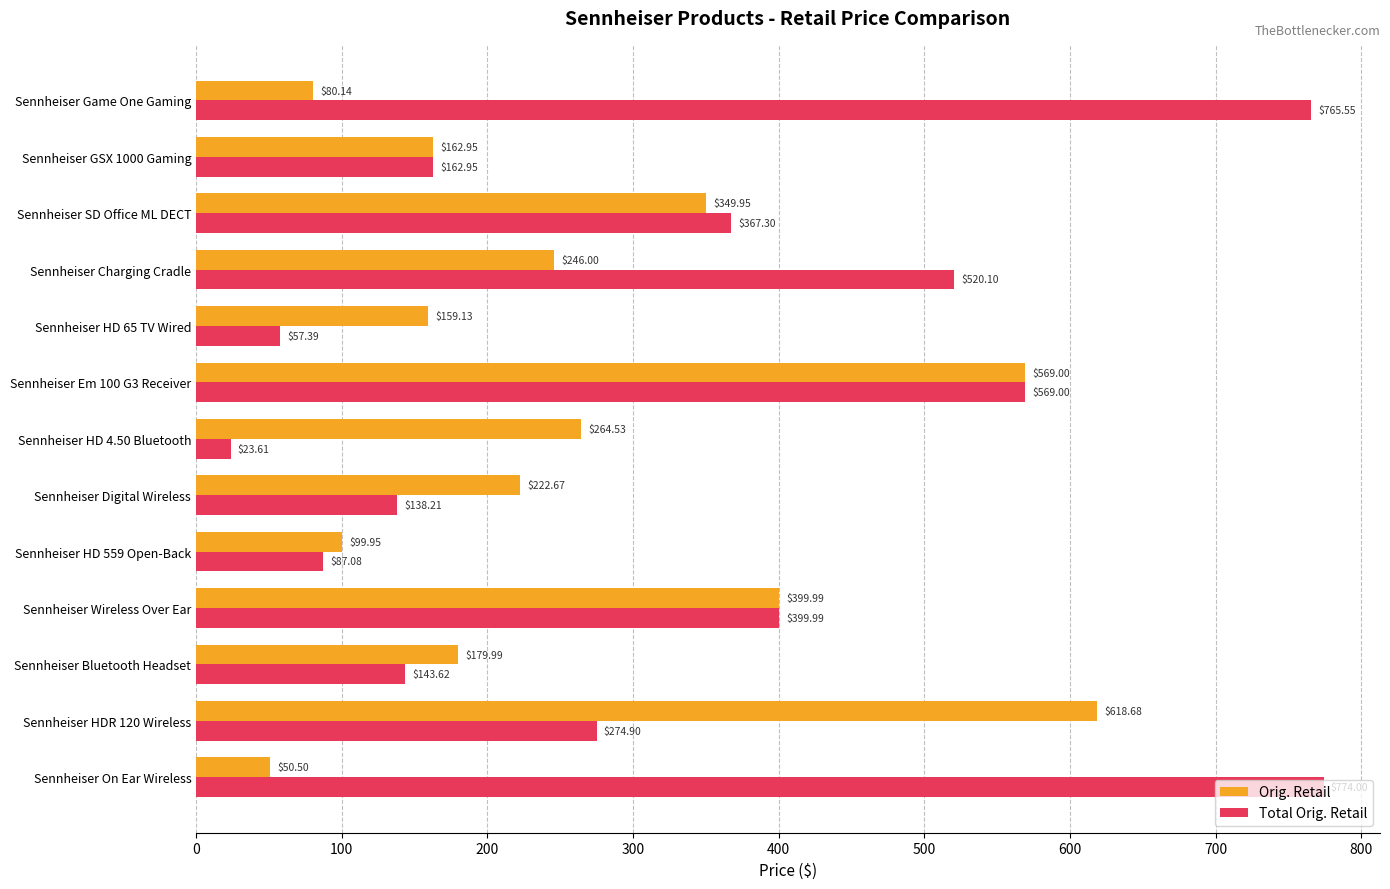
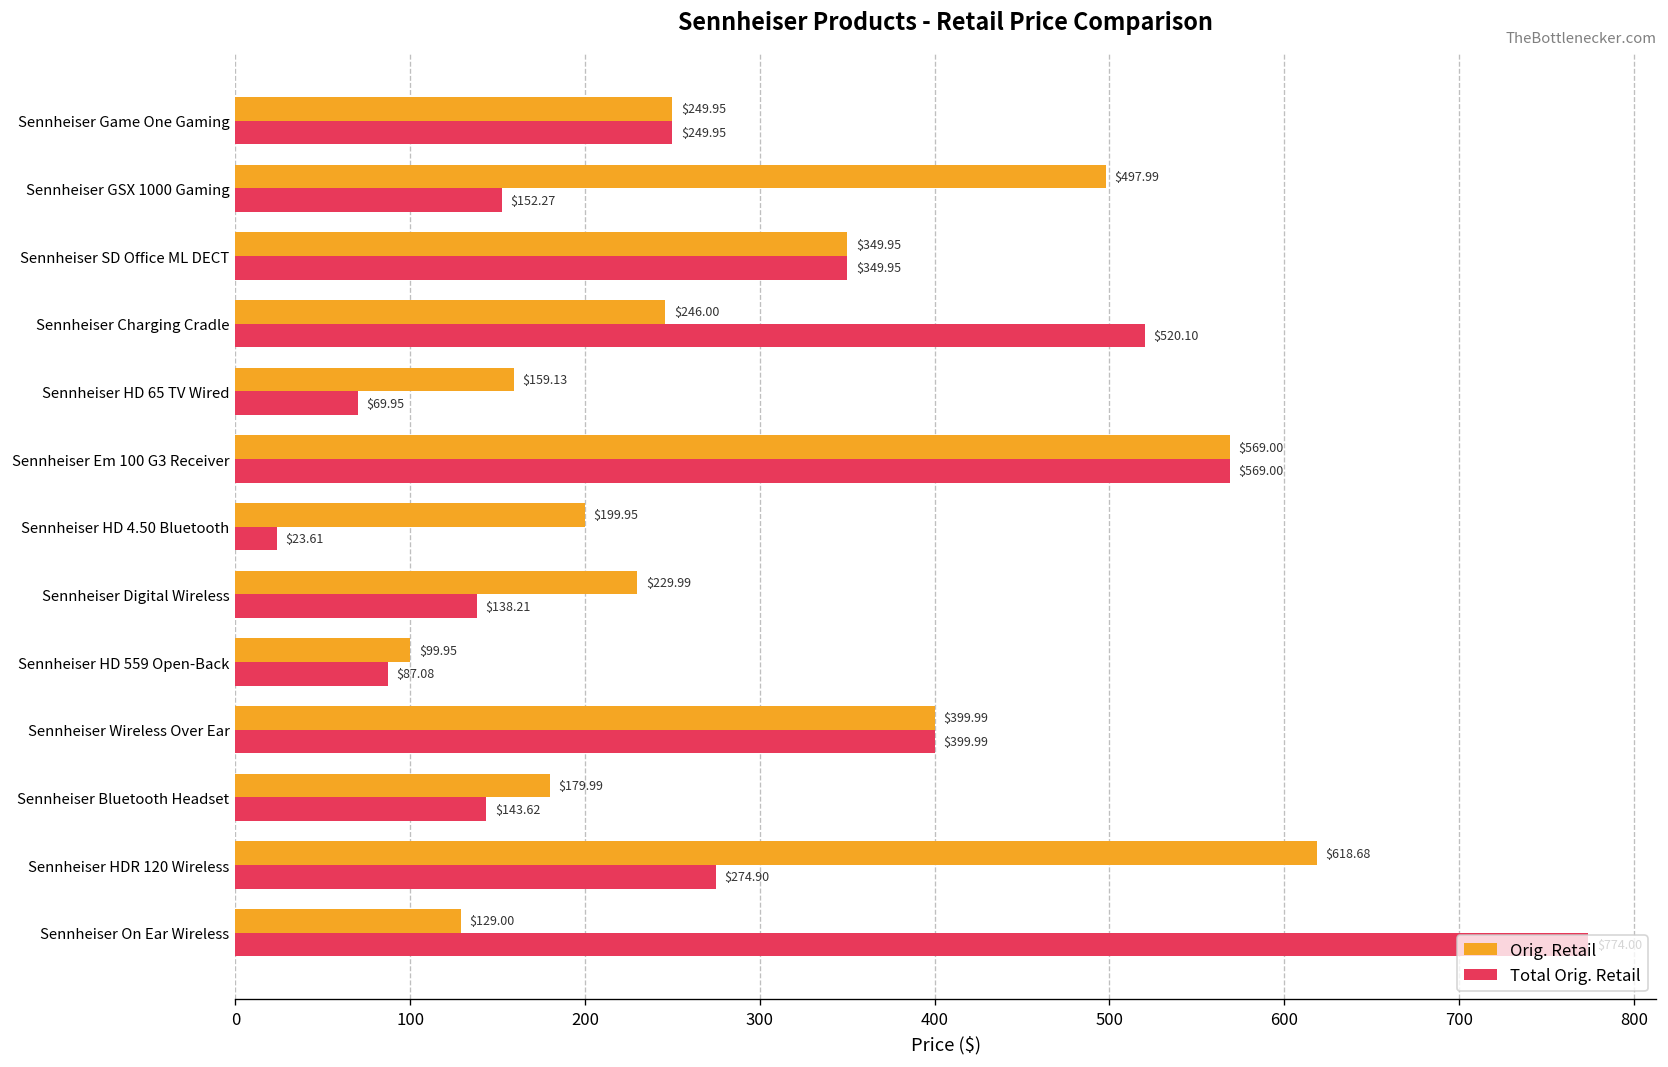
  {
    "Orig. Retail": {
-     "Sennheiser Game One Gaming": "$80.14",
-     "Sennheiser GSX 1000 Gaming": "$162.95",
+     "Sennheiser Game One Gaming": "$249.95",
+     "Sennheiser GSX 1000 Gaming": "$497.99",
      "Sennheiser SD Office ML DECT": "$349.95",
      "Sennheiser Charging Cradle": "$246.00",
      "Sennheiser HD 65 TV Wired": "$159.13",
      "Sennheiser Em 100 G3 Receiver": "$569.00",
-     "Sennheiser HD 4.50 Bluetooth": "$264.53",
-     "Sennheiser Digital Wireless": "$222.67",
+     "Sennheiser HD 4.50 Bluetooth": "$199.95",
+     "Sennheiser Digital Wireless": "$229.99",
      "Sennheiser HD 559 Open-Back": "$99.95",
      "Sennheiser Wireless Over Ear": "$399.99",
      "Sennheiser Bluetooth Headset": "$179.99",
      "Sennheiser HDR 120 Wireless": "$618.68",
-     "Sennheiser On Ear Wireless": "$50.50"
+     "Sennheiser On Ear Wireless": "$129.00"
    },
    "Total Orig. Retail": {
-     "Sennheiser Game One Gaming": "$765.55",
-     "Sennheiser GSX 1000 Gaming": "$162.95",
-     "Sennheiser SD Office ML DECT": "$367.30",
+     "Sennheiser Game One Gaming": "$249.95",
+     "Sennheiser GSX 1000 Gaming": "$152.27",
+     "Sennheiser SD Office ML DECT": "$349.95",
      "Sennheiser Charging Cradle": "$520.10",
-     "Sennheiser HD 65 TV Wired": "$57.39",
+     "Sennheiser HD 65 TV Wired": "$69.95",
      "Sennheiser Em 100 G3 Receiver": "$569.00",
      "Sennheiser HD 4.50 Bluetooth": "$23.61",
      "Sennheiser Digital Wireless": "$138.21",
      "Sennheiser HD 559 Open-Back": "$87.08",
      "Sennheiser Wireless Over Ear": "$399.99",
      "Sennheiser Bluetooth Headset": "$143.62",
      "Sennheiser HDR 120 Wireless": "$274.90"
    }
  }
